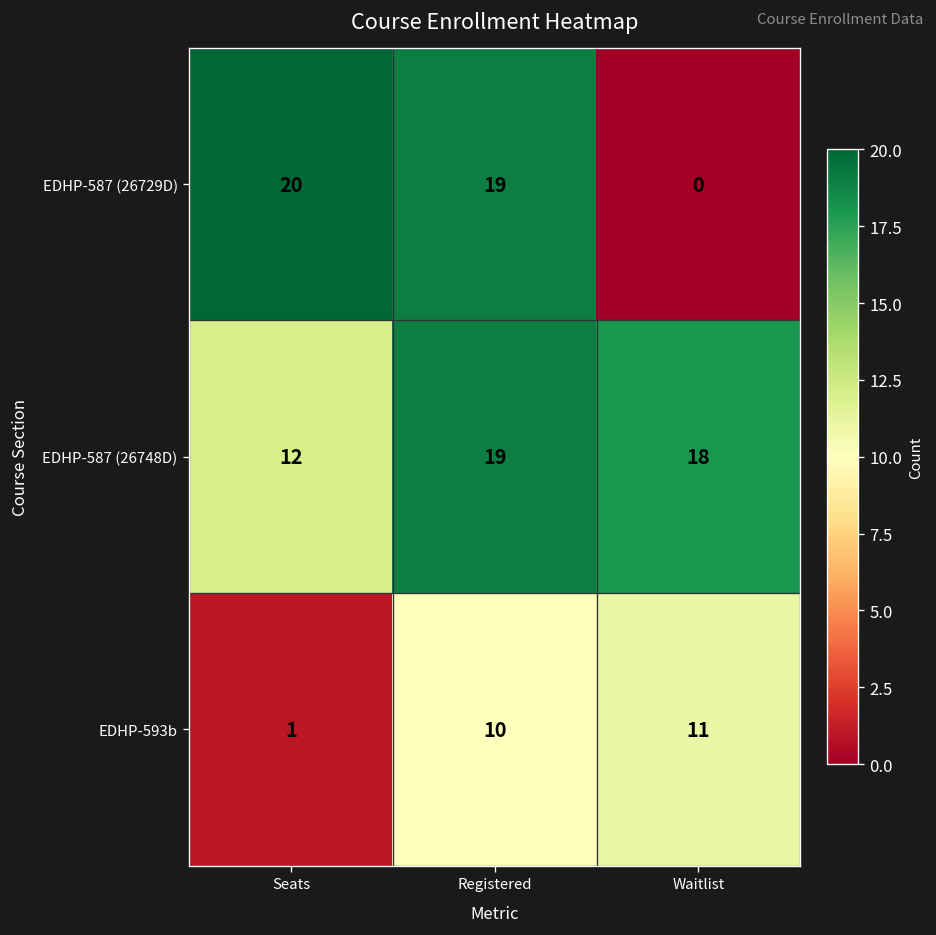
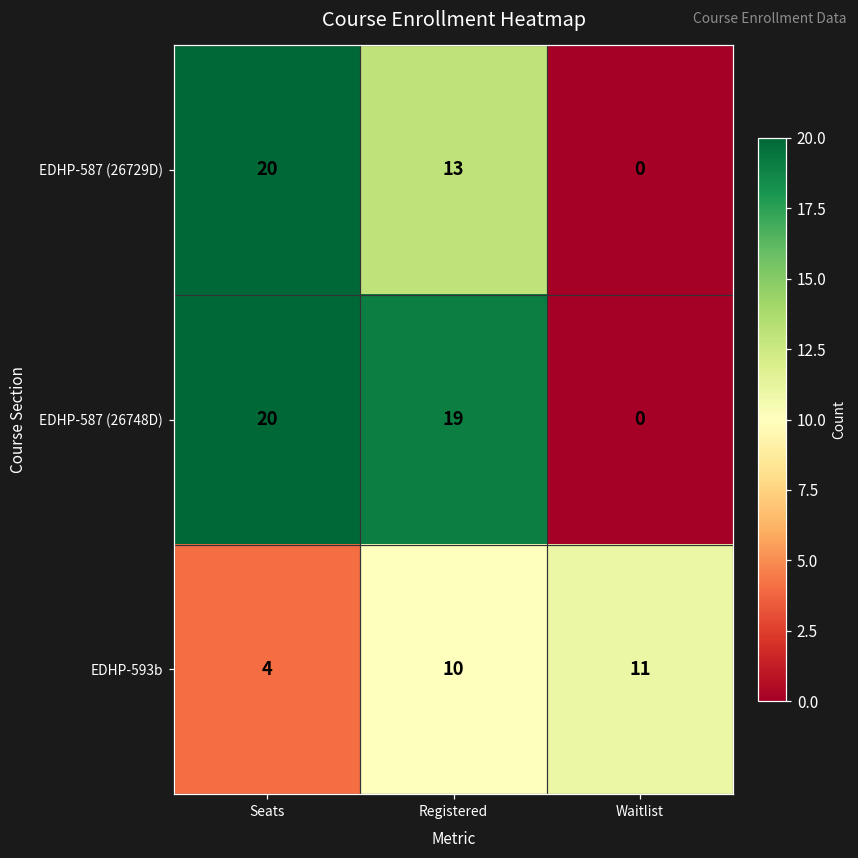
  {
    "EDHP-587 (26729D)": {
      "Seats": 20,
-     "Registered": 19,
+     "Registered": 13,
      "Waitlist": 0
    },
    "EDHP-587 (26748D)": {
-     "Seats": 12,
+     "Seats": 20,
      "Registered": 19,
-     "Waitlist": 18
+     "Waitlist": 0
    },
    "EDHP-593b": {
-     "Seats": 1,
+     "Seats": 4,
      "Registered": 10,
      "Waitlist": 11
    }
  }
